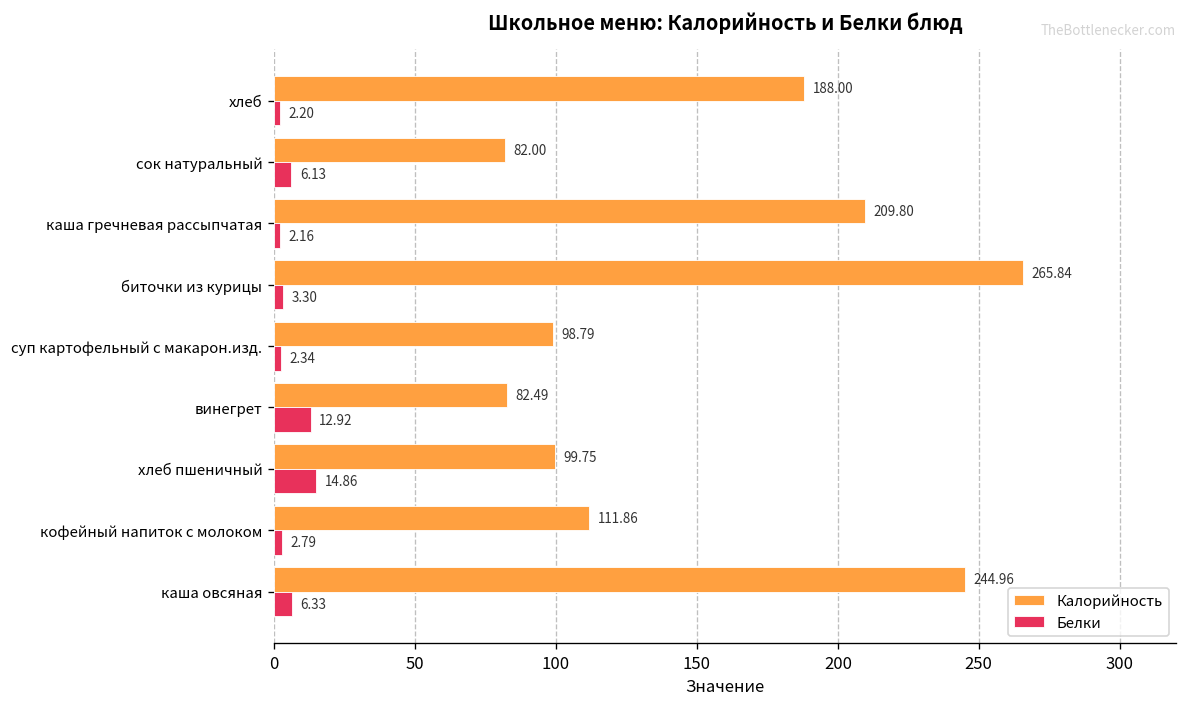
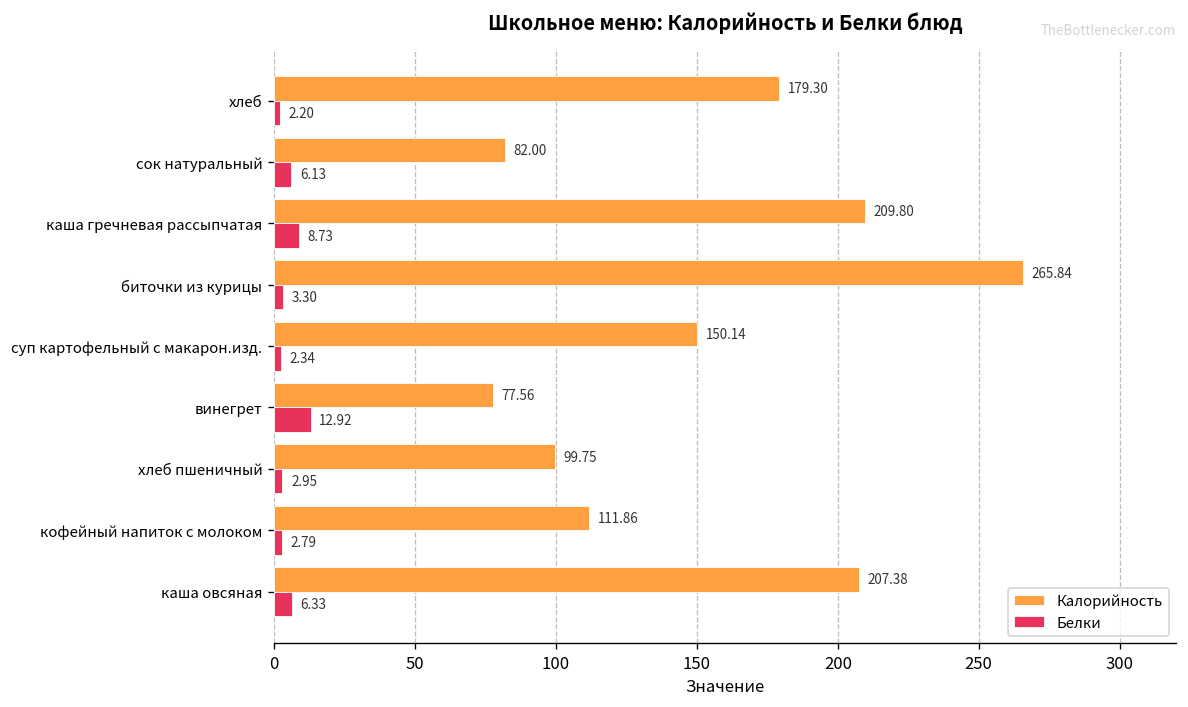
  {
    "Калорийность": {
-     "хлеб": 188.00,
+     "хлеб": 179.30,
      "сок натуральный": 82.00,
      "каша гречневая рассыпчатая": 209.80,
      "биточки из курицы": 265.84,
-     "суп картофельный с макарон.изд.": 98.79,
-     "винегрет": 82.49,
+     "суп картофельный с макарон.изд.": 150.14,
+     "винегрет": 77.56,
      "хлеб пшеничный": 99.75,
      "кофейный напиток с молоком": 111.86,
-     "каша овсяная": 244.96
+     "каша овсяная": 207.38
    },
    "Белки": {
      "хлеб": 2.20,
      "сок натуральный": 6.13,
-     "каша гречневая рассыпчатая": 2.16,
+     "каша гречневая рассыпчатая": 8.73,
      "биточки из курицы": 3.30,
      "суп картофельный с макарон.изд.": 2.34,
      "винегрет": 12.92,
-     "хлеб пшеничный": 14.86,
+     "хлеб пшеничный": 2.95,
      "кофейный напиток с молоком": 2.79,
      "каша овсяная": 6.33
    }
  }
